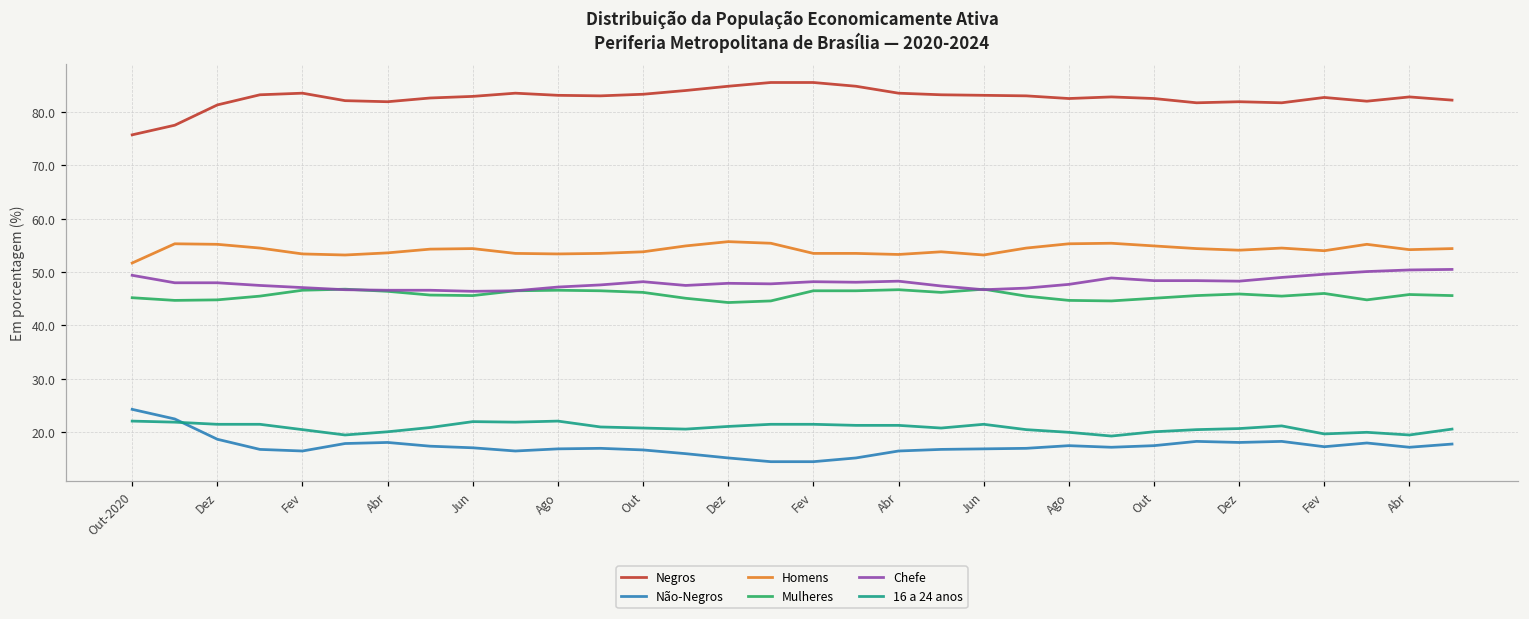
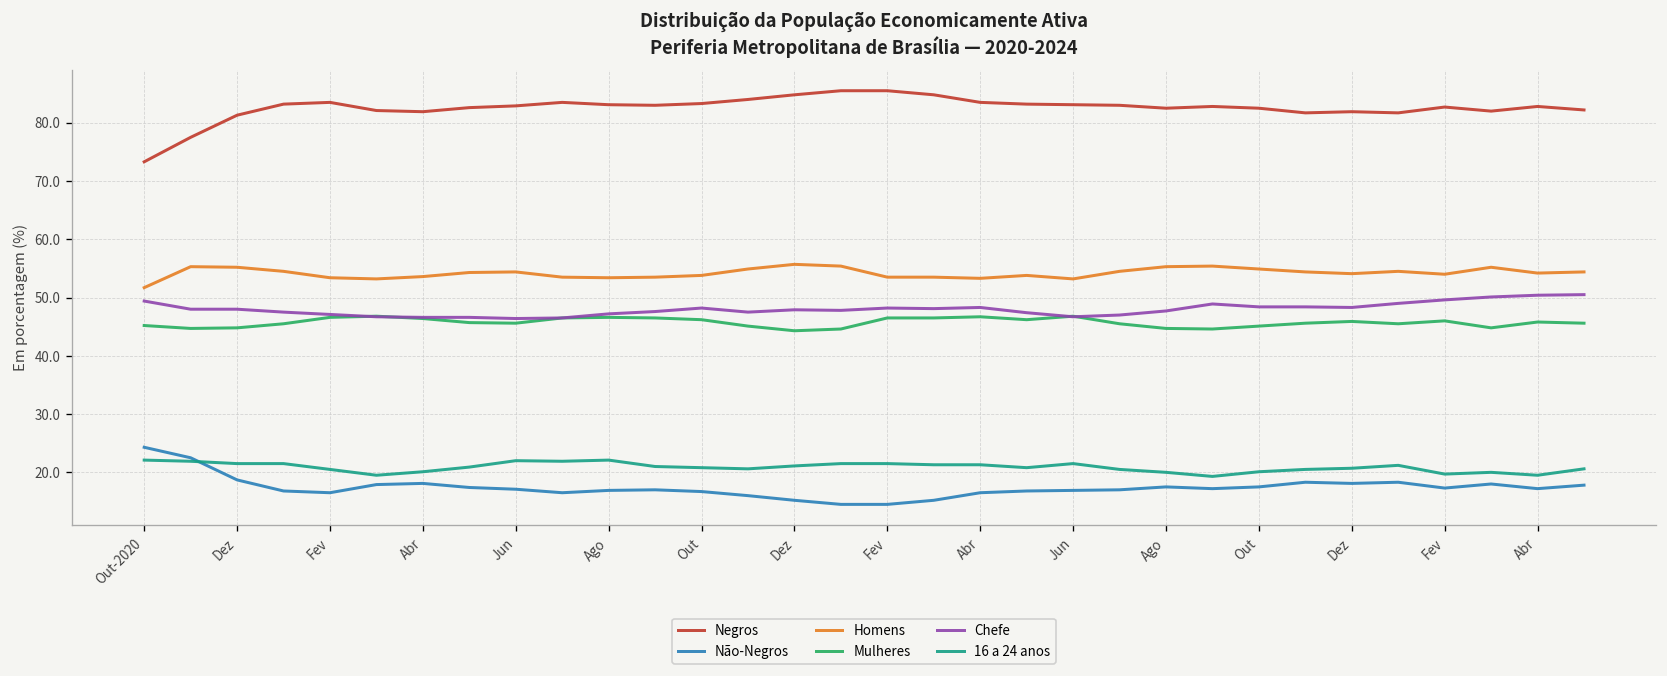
  {
    "Negros": {
-     "Out-2020": 76
+     "Out-2020": 73
    },
    "Não-Negros": {
      "Out-2020": 24
    },
    "Homens": {
      "Out-2020": 52
    },
    "Chefe": {
      "Out-2020": 49
    }
  }
